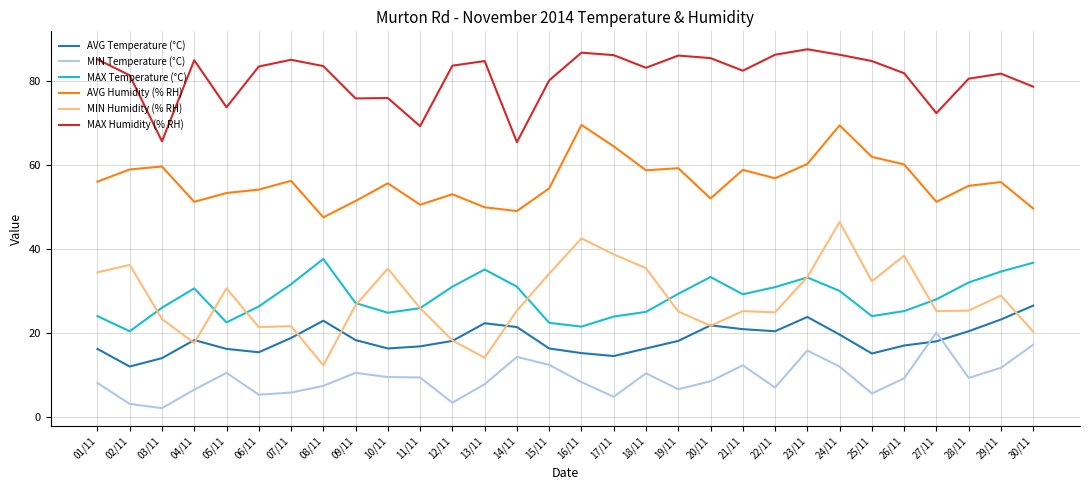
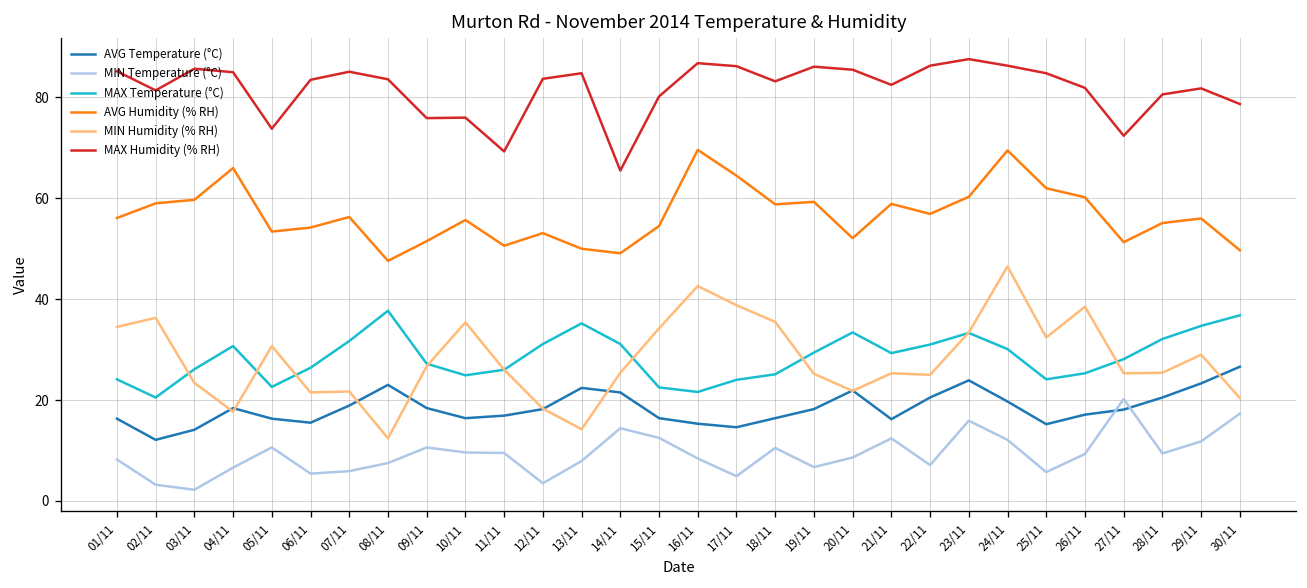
  {
    "AVG Temperature (°C)": {
      "01/11": 16,
      "02/11": 12,
      "03/11": 14,
      "04/11": 18,
      "05/11": 16,
      "06/11": 16,
      "07/11": 19,
      "08/11": 23,
      "09/11": 18,
      "10/11": 16,
      "11/11": 17,
      "13/11": 22,
      "14/11": 22,
      "15/11": 16,
      "16/11": 15,
      "17/11": 15,
      "18/11": 16,
      "19/11": 18,
-     "21/11": 21,
+     "21/11": 16,
      "22/11": 21,
      "23/11": 24,
      "24/11": 20,
      "25/11": 15,
      "26/11": 17,
      "27/11": 18,
      "28/11": 21,
      "29/11": 23,
      "30/11": 27
    },
    "MIN Temperature (°C)": {
      "01/11": 8,
      "02/11": 3,
      "03/11": 2,
      "04/11": 7,
      "05/11": 11,
      "06/11": 5,
      "07/11": 6,
      "08/11": 8,
      "09/11": 11,
      "10/11": 10,
      "11/11": 10,
      "12/11": 4,
      "13/11": 8,
      "14/11": 14,
      "15/11": 13,
      "16/11": 8,
      "17/11": 5,
      "18/11": 11,
      "19/11": 7,
      "20/11": 9,
      "21/11": 12,
      "22/11": 7,
      "23/11": 16,
      "24/11": 12,
      "25/11": 6,
      "26/11": 9,
      "27/11": 20,
      "28/11": 9,
      "29/11": 12,
      "30/11": 17
    },
    "MAX Temperature (°C)": {
      "01/11": 24,
      "02/11": 21,
      "03/11": 26,
      "04/11": 31,
      "05/11": 23,
      "06/11": 26,
      "07/11": 32,
      "08/11": 38,
      "10/11": 25,
      "12/11": 31,
      "13/11": 35,
      "14/11": 31,
      "15/11": 23,
      "16/11": 22,
      "17/11": 24,
      "18/11": 25,
      "19/11": 29,
      "20/11": 33,
      "21/11": 29,
      "22/11": 31,
      "24/11": 30,
      "25/11": 24,
      "26/11": 25,
      "27/11": 28,
      "28/11": 32,
      "29/11": 35,
      "30/11": 37
    },
    "AVG Humidity (% RH)": {
      "01/11": 56,
      "02/11": 59,
      "03/11": 60,
-     "04/11": 51,
+     "04/11": 66,
      "05/11": 53,
      "06/11": 54,
      "07/11": 56,
      "08/11": 48,
      "09/11": 52,
      "10/11": 56,
      "11/11": 51,
      "12/11": 53,
      "13/11": 50,
      "14/11": 49,
      "15/11": 55,
      "16/11": 70,
      "17/11": 65,
      "18/11": 59,
      "19/11": 59,
      "20/11": 52,
      "21/11": 59,
      "22/11": 57,
      "23/11": 60,
      "24/11": 70,
      "25/11": 62,
      "26/11": 60,
      "27/11": 51,
      "28/11": 55,
      "29/11": 56,
      "30/11": 50
    },
    "MIN Humidity (% RH)": {
      "01/11": 35,
      "02/11": 36,
      "03/11": 23,
      "04/11": 18,
      "05/11": 31,
      "06/11": 22,
      "07/11": 22,
      "08/11": 12,
      "10/11": 35,
      "13/11": 14,
      "14/11": 25,
      "15/11": 34,
      "16/11": 43,
      "17/11": 39,
      "18/11": 36,
      "19/11": 25,
      "21/11": 25,
      "22/11": 25,
      "24/11": 47,
      "25/11": 32,
      "26/11": 39,
      "27/11": 25,
      "28/11": 25,
      "29/11": 29,
      "30/11": 20
    },
    "MAX Humidity (% RH)": {
      "01/11": 85,
      "02/11": 81,
-     "03/11": 66,
+     "03/11": 86,
      "04/11": 85,
      "05/11": 74,
      "06/11": 84,
      "07/11": 85,
      "08/11": 84,
      "09/11": 76,
      "10/11": 76,
      "11/11": 69,
      "12/11": 84,
      "13/11": 85,
      "14/11": 66,
      "15/11": 80,
      "16/11": 87,
      "17/11": 86,
      "18/11": 83,
      "19/11": 86,
      "20/11": 86,
      "21/11": 83,
      "22/11": 86,
      "23/11": 88,
      "24/11": 86,
      "25/11": 85,
      "26/11": 82,
      "27/11": 72,
      "28/11": 81,
      "29/11": 82,
      "30/11": 79
    }
  }
